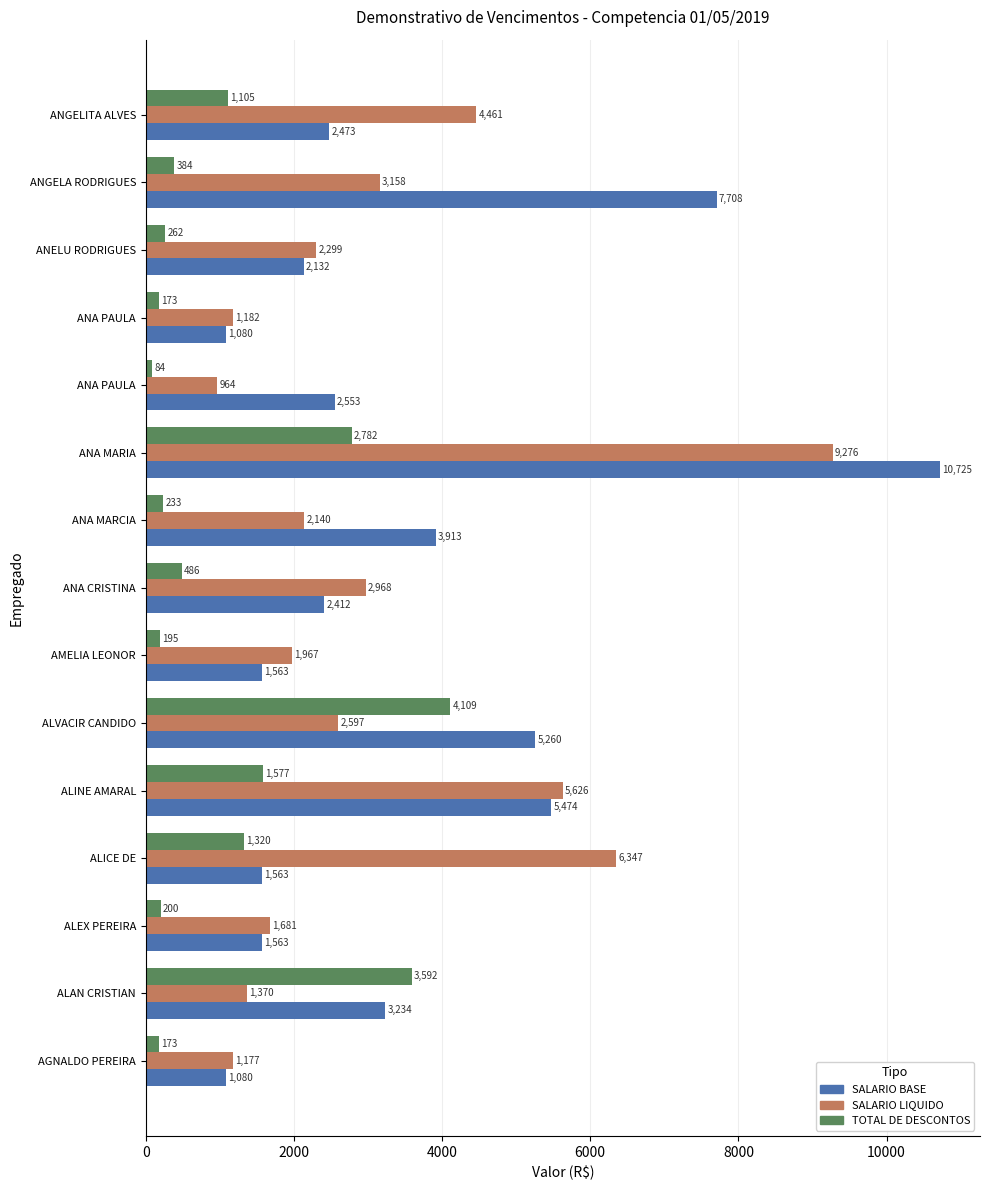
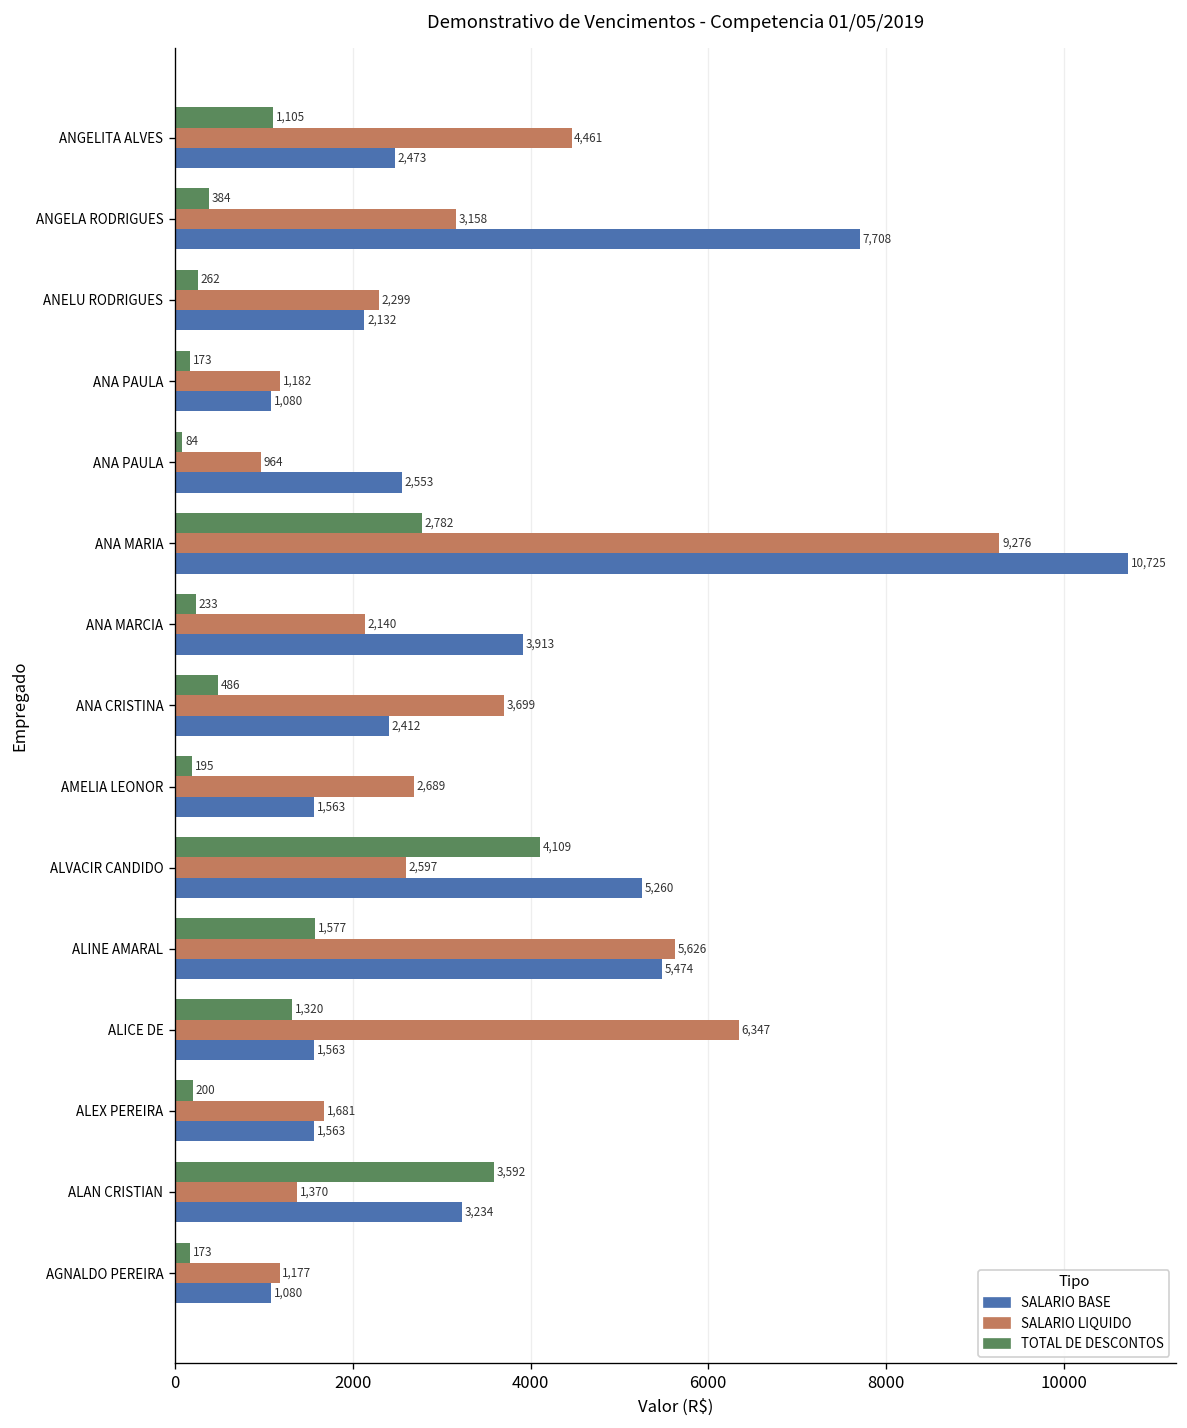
  {
    "SALARIO BASE": {
      "ANGELITA ALVES": "2,473",
      "ANGELA RODRIGUES": "7,708",
      "ANELU RODRIGUES": "2,132",
      "ANA MARIA": "10,725",
      "ANA MARCIA": "3,913",
      "ANA CRISTINA": "2,412",
      "AMELIA LEONOR": "1,563",
      "ALVACIR CANDIDO": "5,260",
      "ALINE AMARAL": "5,474",
      "ALICE DE": "1,563",
      "ALEX PEREIRA": "1,563",
      "ALAN CRISTIAN": "3,234",
      "AGNALDO PEREIRA": "1,080"
    },
    "SALARIO LIQUIDO": {
      "ANGELITA ALVES": "4,461",
      "ANGELA RODRIGUES": "3,158",
      "ANELU RODRIGUES": "2,299",
      "ANA MARIA": "9,276",
      "ANA MARCIA": "2,140",
-     "ANA CRISTINA": "2,968",
-     "AMELIA LEONOR": "1,967",
+     "ANA CRISTINA": "3,699",
+     "AMELIA LEONOR": "2,689",
      "ALVACIR CANDIDO": "2,597",
      "ALINE AMARAL": "5,626",
      "ALICE DE": "6,347",
      "ALEX PEREIRA": "1,681",
      "ALAN CRISTIAN": "1,370",
      "AGNALDO PEREIRA": "1,177"
    },
    "TOTAL DE DESCONTOS": {
      "ANGELITA ALVES": "1,105",
      "ANGELA RODRIGUES": "384",
      "ANELU RODRIGUES": "262",
      "ANA MARIA": "2,782",
      "ANA MARCIA": "233",
      "ANA CRISTINA": "486",
      "AMELIA LEONOR": "195",
      "ALVACIR CANDIDO": "4,109",
      "ALINE AMARAL": "1,577",
      "ALICE DE": "1,320",
      "ALEX PEREIRA": "200",
      "ALAN CRISTIAN": "3,592",
      "AGNALDO PEREIRA": "173"
    }
  }
